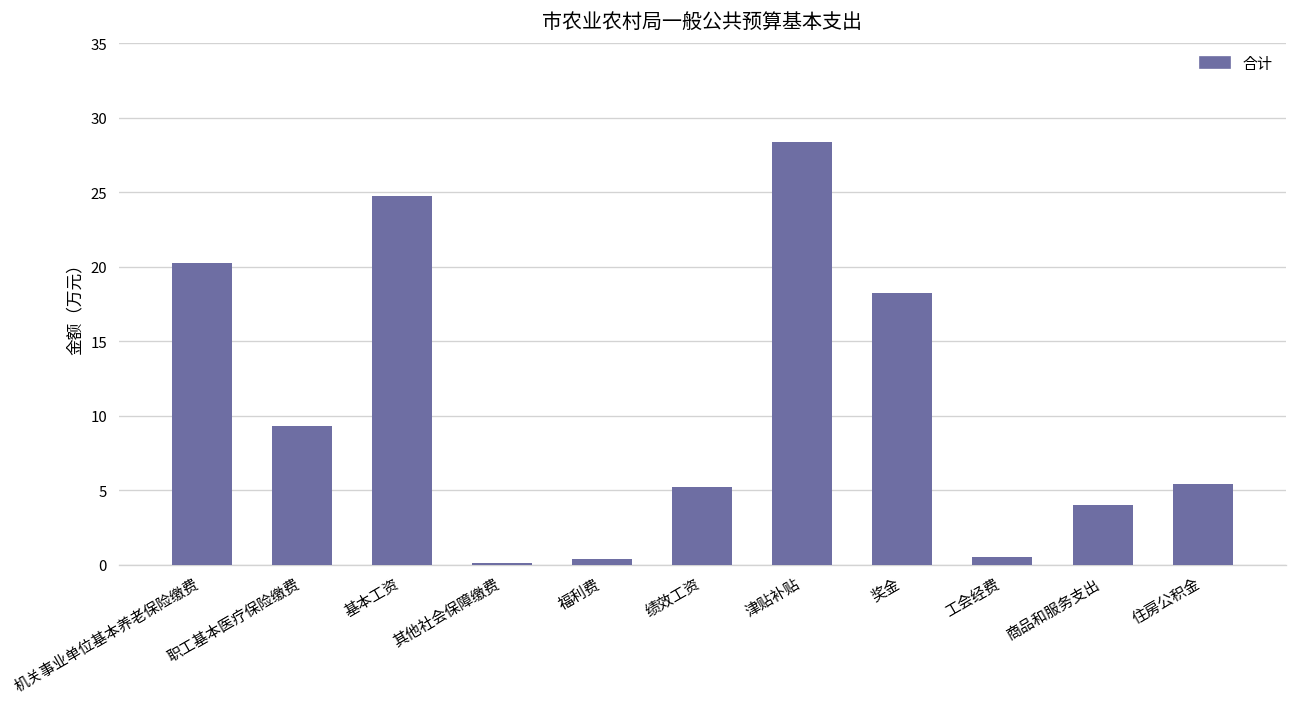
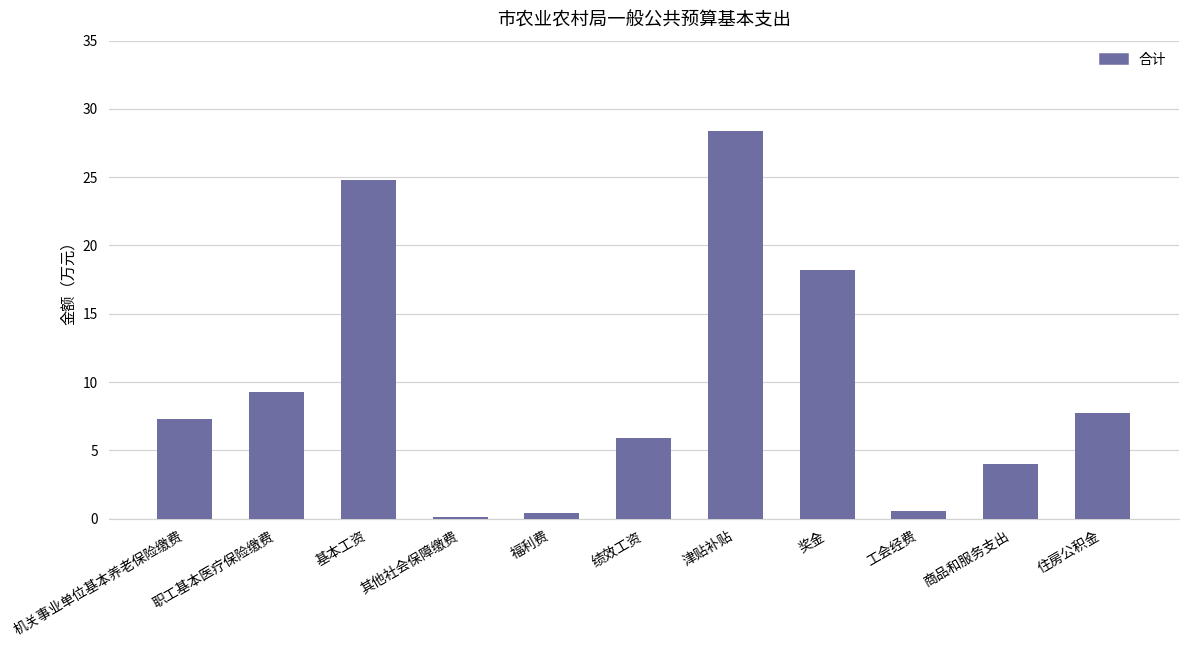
  {
-   "机关事业单位基本养老保险缴费": 20.3,
+   "机关事业单位基本养老保险缴费": 7.3,
    "职工基本医疗保险缴费": 9.3,
    "基本工资": 24.8,
    "福利费": 0.4,
-   "绩效工资": 5.2,
+   "绩效工资": 5.9,
    "津贴补贴": 28.4,
    "奖金": 18.2,
    "工会经费": 0.6,
    "商品和服务支出": 4.0,
-   "住房公积金": 5.5
+   "住房公积金": 7.7
  }
